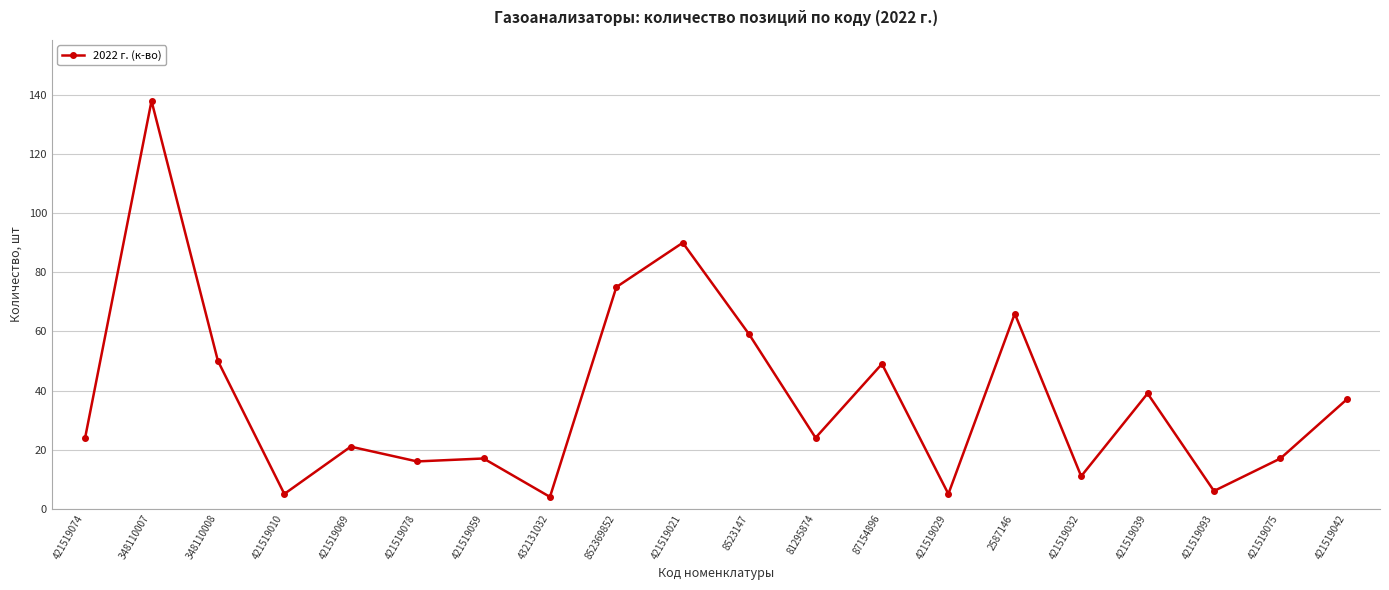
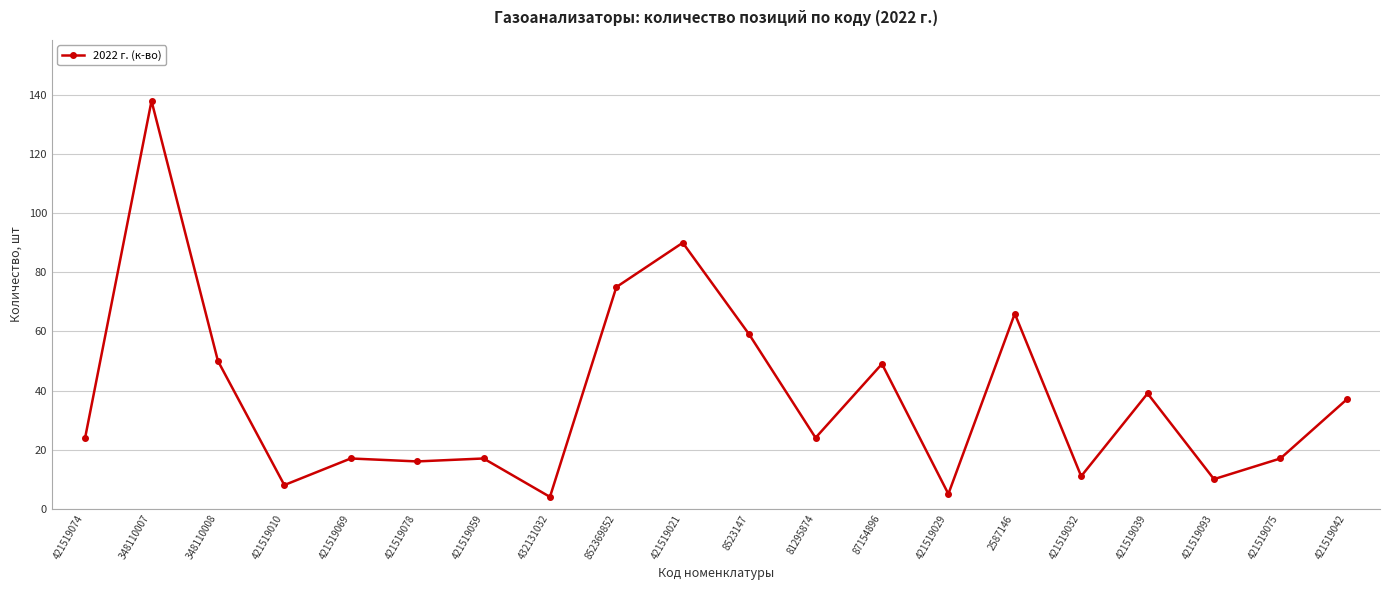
  {
    "421519074": 24,
    "348110007": 138,
    "348110008": 50,
-   "421519010": 5,
-   "421519069": 21,
+   "421519010": 8,
+   "421519069": 17,
    "421519078": 16,
    "421519059": 17,
    "432131032": 4,
    "852369852": 75,
    "421519021": 90,
    "8523147": 59,
    "81295874": 24,
    "87154896": 49,
    "421519029": 5,
    "2587146": 66,
    "421519032": 11,
    "421519039": 39,
-   "421519093": 6,
+   "421519093": 10,
    "421519075": 17,
    "421519042": 37
  }
